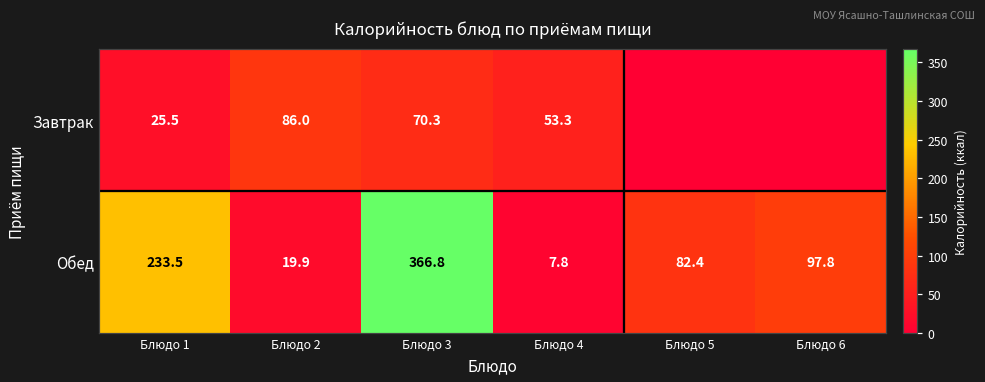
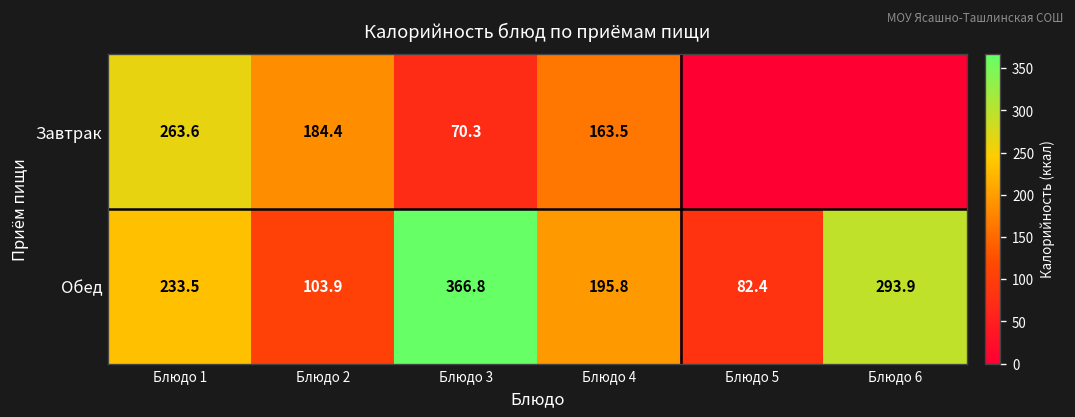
  {
    "Завтрак": {
-     "Блюдо 1": 25.5,
-     "Блюдо 2": 86.0,
+     "Блюдо 1": 263.6,
+     "Блюдо 2": 184.4,
      "Блюдо 3": 70.3,
-     "Блюдо 4": 53.3
+     "Блюдо 4": 163.5
    },
    "Обед": {
      "Блюдо 1": 233.5,
-     "Блюдо 2": 19.9,
+     "Блюдо 2": 103.9,
      "Блюдо 3": 366.8,
-     "Блюдо 4": 7.8,
+     "Блюдо 4": 195.8,
      "Блюдо 5": 82.4,
-     "Блюдо 6": 97.8
+     "Блюдо 6": 293.9
    }
  }
